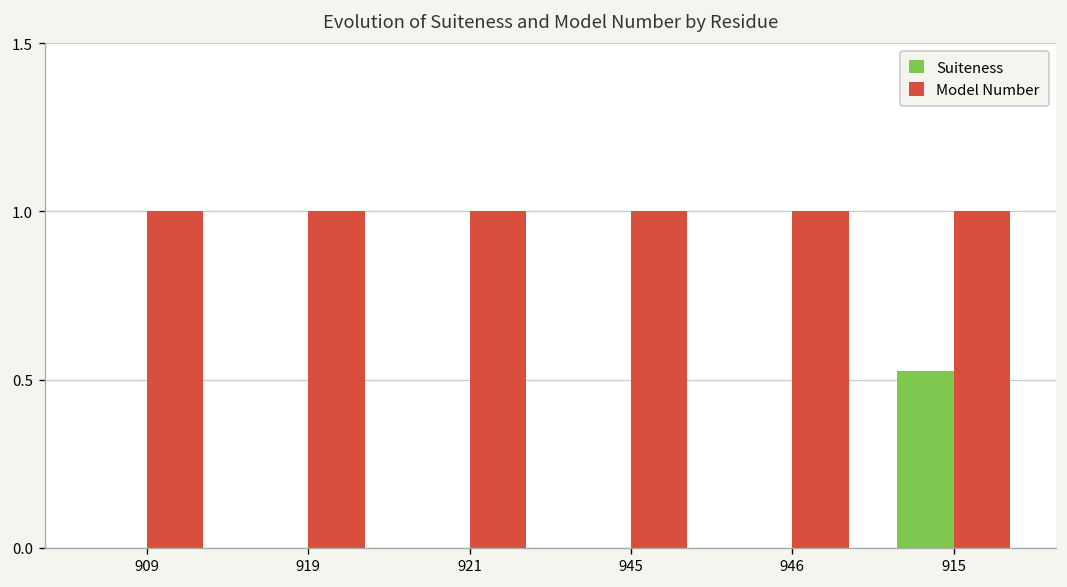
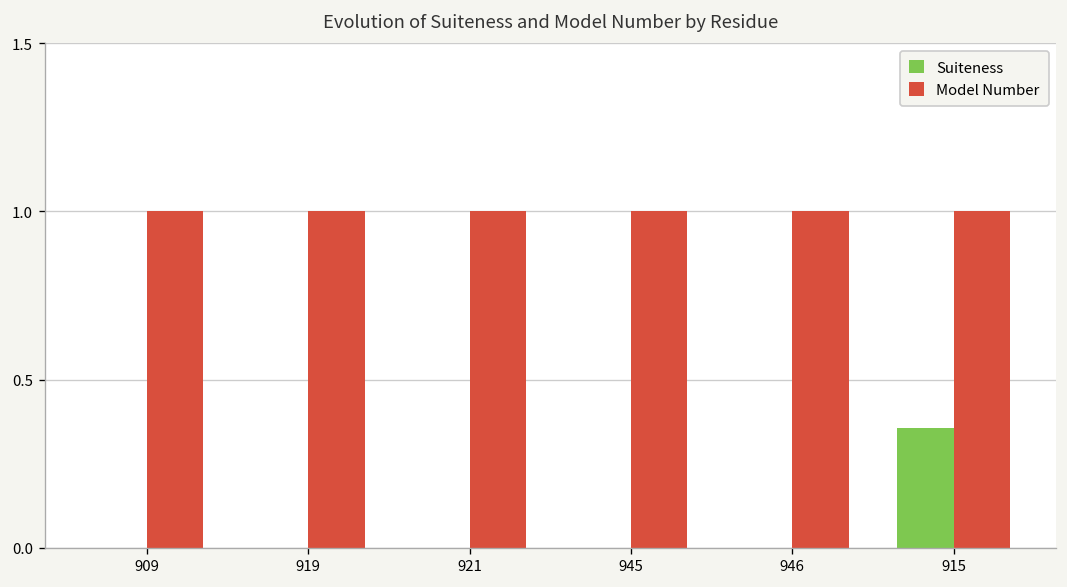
  {
    "Suiteness": {
      "909": 0.00,
      "919": 0.00,
      "921": 0.00,
      "945": 0.00,
      "946": 0.00,
-     "915": 0.53
+     "915": 0.36
    },
    "Model Number": {
      "909": 1.00,
      "919": 1.00,
      "921": 1.00,
      "945": 1.00,
      "946": 1.00,
      "915": 1.00
    }
  }
